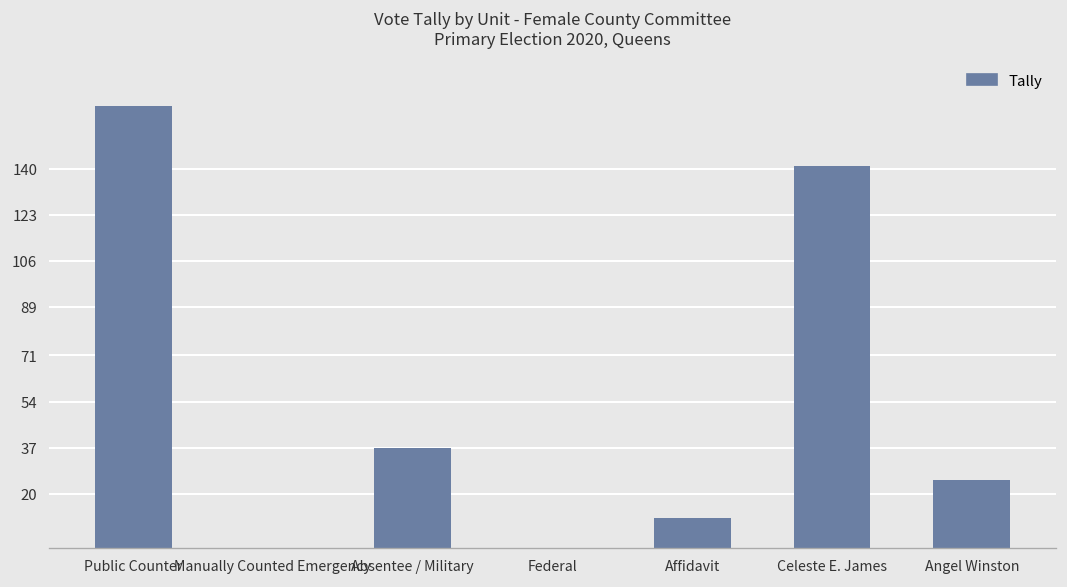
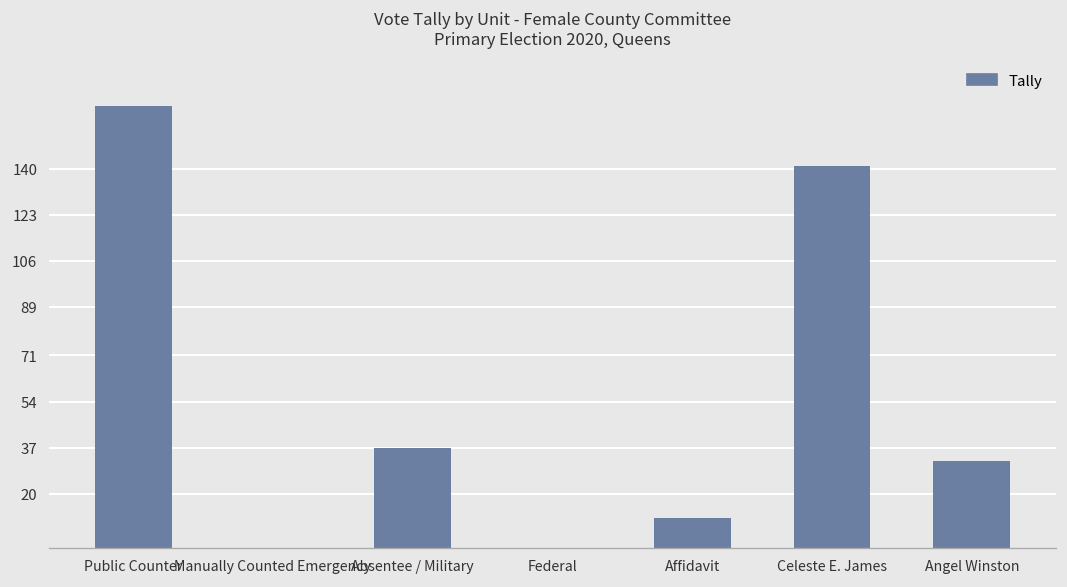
  {
    "Public Counter": 163,
    "Manually Counted Emergency": 0,
    "Federal": 0,
    "Affidavit": 11,
    "Celeste E. James": 141,
-   "Angel Winston": 25
+   "Angel Winston": 32
  }
